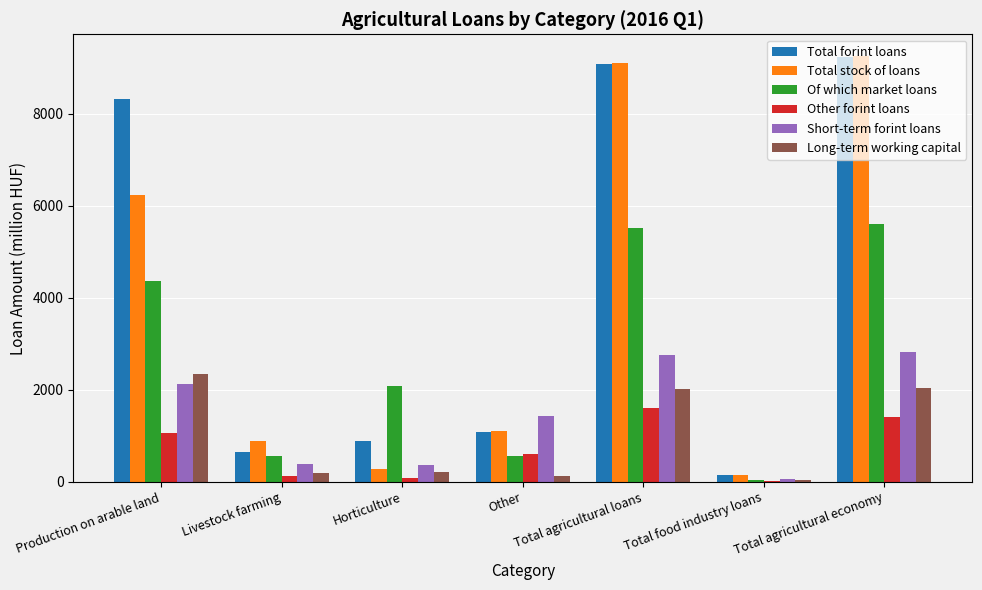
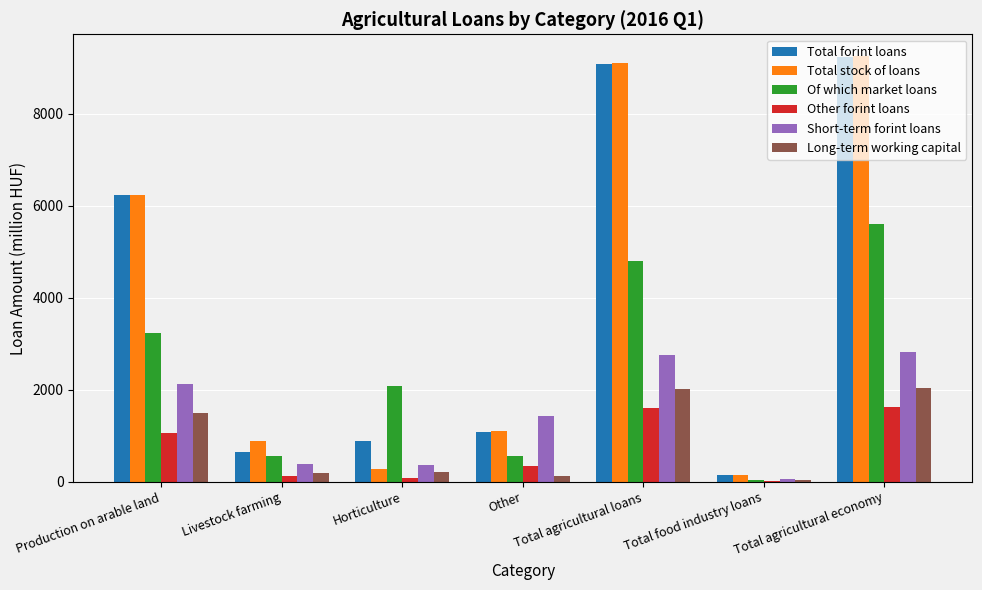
  {
    "Total forint loans": {
-     "Production on arable land": 8300,
+     "Production on arable land": 6200,
      "Livestock farming": 700,
      "Horticulture": 900,
      "Other": 1100,
      "Total agricultural loans": 9100,
      "Total food industry loans": 100
    },
    "Total stock of loans": {
      "Production on arable land": 6200,
      "Livestock farming": 900,
      "Horticulture": 300,
      "Other": 1100,
      "Total agricultural loans": 9100,
      "Total food industry loans": 200
    },
    "Of which market loans": {
-     "Production on arable land": 4400,
+     "Production on arable land": 3200,
      "Livestock farming": 600,
      "Horticulture": 2100,
      "Other": 600,
-     "Total agricultural loans": 5500,
+     "Total agricultural loans": 4800,
      "Total agricultural economy": 5600
    },
    "Other forint loans": {
      "Production on arable land": 1100,
      "Livestock farming": 100,
      "Horticulture": 100,
-     "Other": 600,
+     "Other": 300,
      "Total agricultural loans": 1600,
-     "Total agricultural economy": 1400
+     "Total agricultural economy": 1600
    },
    "Short-term forint loans": {
      "Production on arable land": 2100,
      "Livestock farming": 400,
      "Horticulture": 400,
      "Other": 1400,
      "Total agricultural loans": 2700,
      "Total food industry loans": 100,
      "Total agricultural economy": 2800
    },
    "Long-term working capital": {
-     "Production on arable land": 2300,
+     "Production on arable land": 1500,
      "Livestock farming": 200,
      "Horticulture": 200,
      "Other": 100,
      "Total agricultural loans": 2000,
      "Total agricultural economy": 2000
    }
  }
